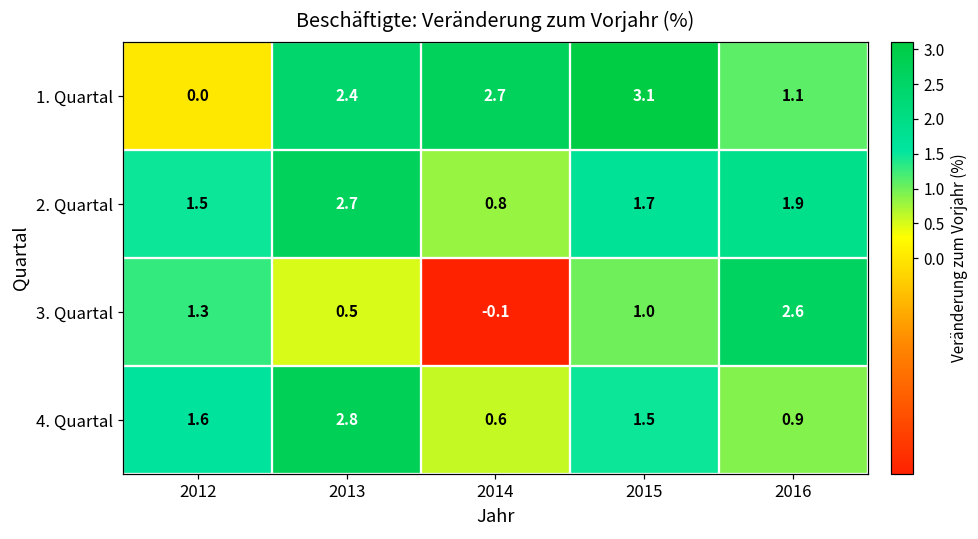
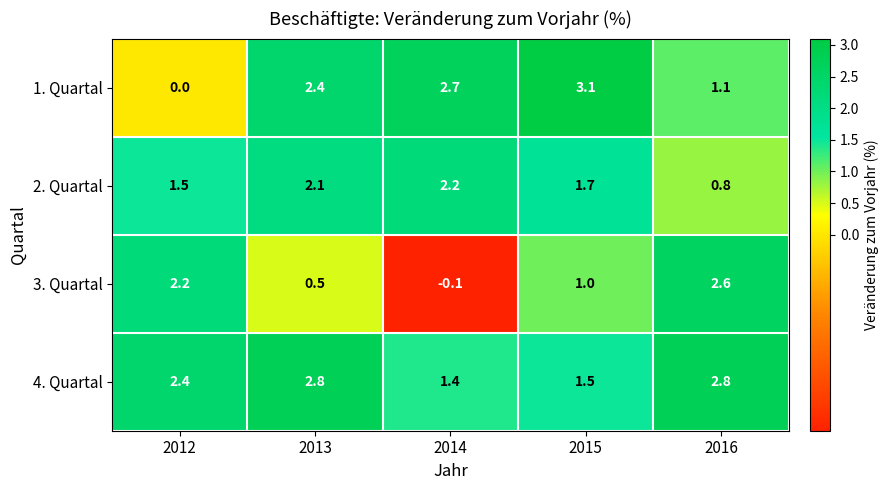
  {
    "1. Quartal": {
      "2012": 0.0,
      "2013": 2.4,
      "2014": 2.7,
      "2015": 3.1,
      "2016": 1.1
    },
    "2. Quartal": {
      "2012": 1.5,
-     "2013": 2.7,
-     "2014": 0.8,
+     "2013": 2.1,
+     "2014": 2.2,
      "2015": 1.7,
-     "2016": 1.9
+     "2016": 0.8
    },
    "3. Quartal": {
-     "2012": 1.3,
+     "2012": 2.2,
      "2013": 0.5,
      "2014": -0.1,
      "2015": 1.0,
      "2016": 2.6
    },
    "4. Quartal": {
-     "2012": 1.6,
+     "2012": 2.4,
      "2013": 2.8,
-     "2014": 0.6,
+     "2014": 1.4,
      "2015": 1.5,
-     "2016": 0.9
+     "2016": 2.8
    }
  }
